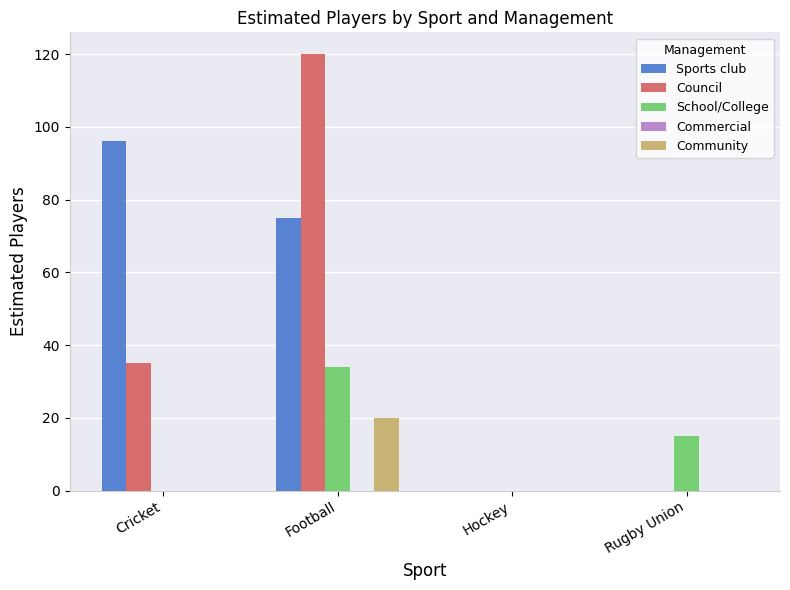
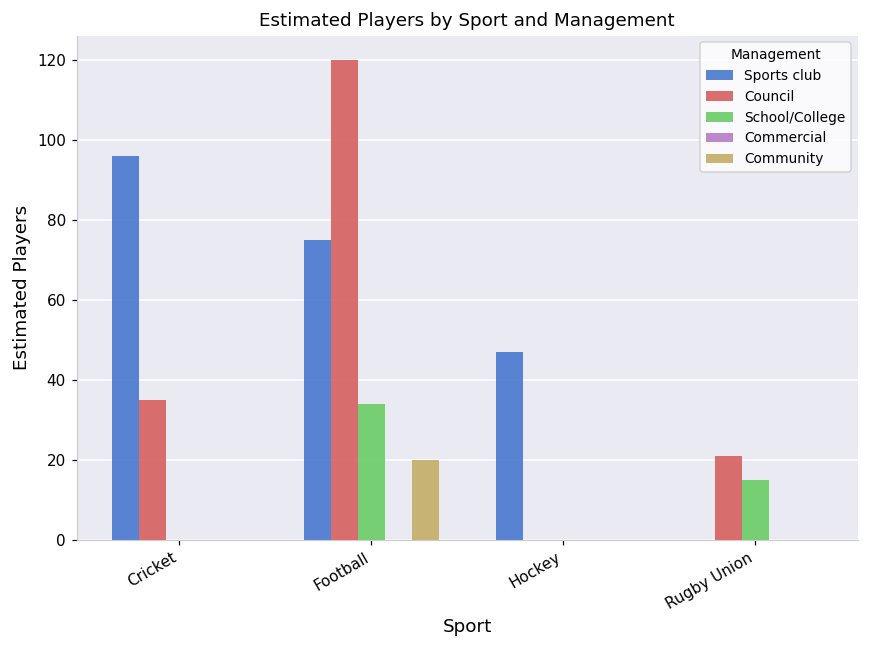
  {
    "Sports club": {
      "Cricket": 96,
      "Football": 75,
-     "Hockey": 0,
+     "Hockey": 47,
      "Rugby Union": 0
    },
    "Council": {
      "Cricket": 35,
      "Football": 120,
      "Hockey": 0,
-     "Rugby Union": 0
+     "Rugby Union": 21
    },
    "School/College": {
      "Cricket": 0,
      "Football": 34,
      "Hockey": 0,
      "Rugby Union": 15
    },
    "Commercial": {
      "Cricket": 0,
      "Football": 0,
      "Hockey": 0,
      "Rugby Union": 0
    },
    "Community": {
      "Cricket": 0,
      "Football": 20,
      "Hockey": 0,
      "Rugby Union": 0
    }
  }
